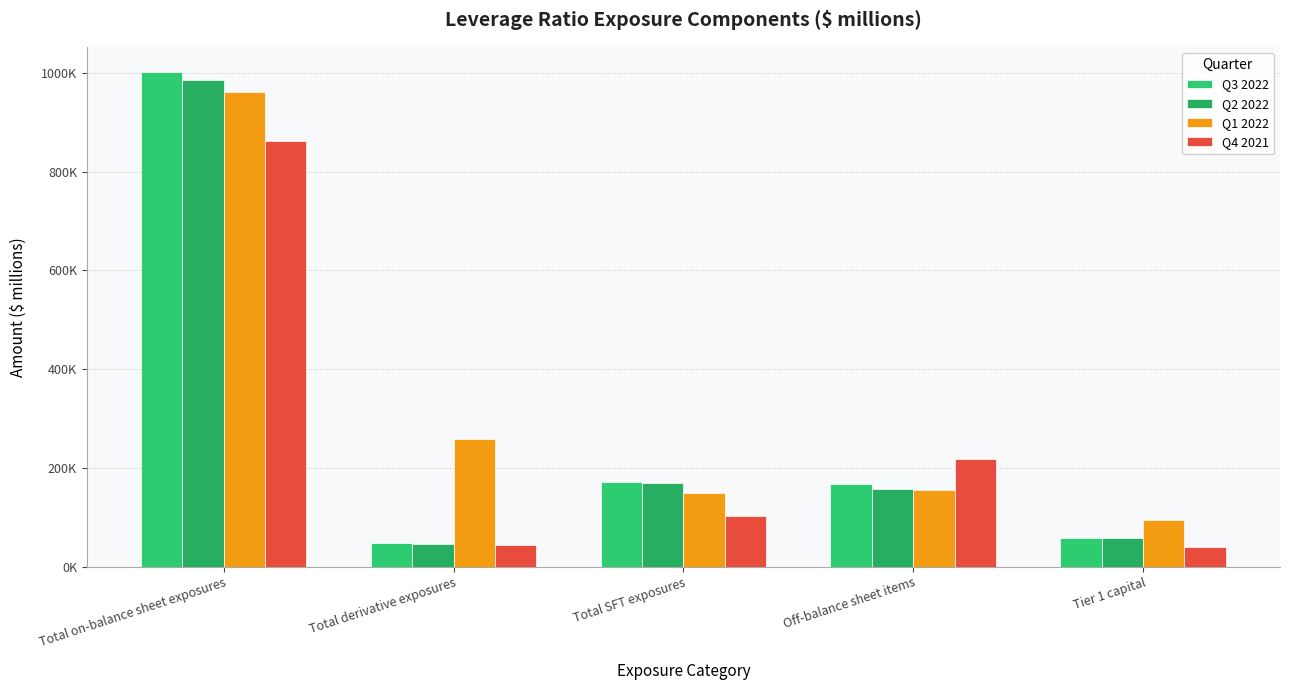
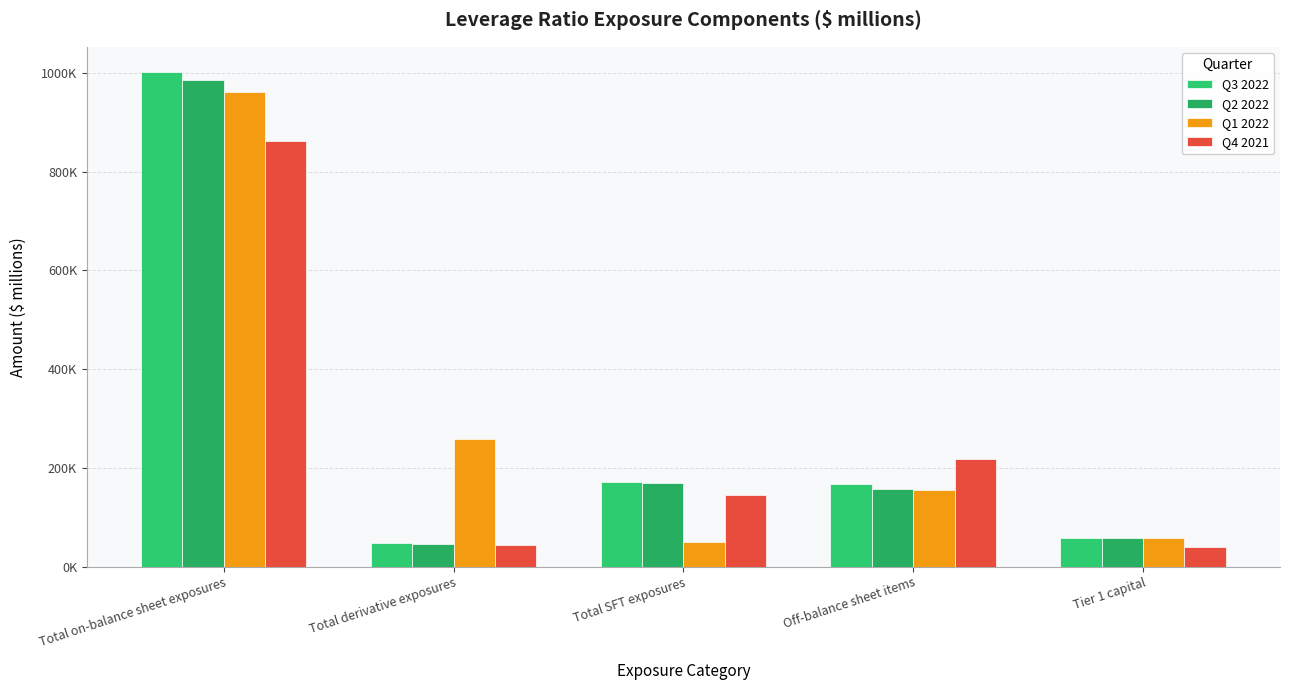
  {
    "Q1 2022": {
      "Total on-balance sheet exposures": 960000,
      "Total derivative exposures": 260000,
-     "Total SFT exposures": 150000,
+     "Total SFT exposures": 50000,
      "Off-balance sheet items": 160000,
-     "Tier 1 capital": 90000
+     "Tier 1 capital": 60000
    },
    "Q4 2021": {
      "Total on-balance sheet exposures": 860000,
      "Total derivative exposures": 40000,
-     "Total SFT exposures": 100000,
+     "Total SFT exposures": 140000,
      "Off-balance sheet items": 220000,
      "Tier 1 capital": 40000
    }
  }
